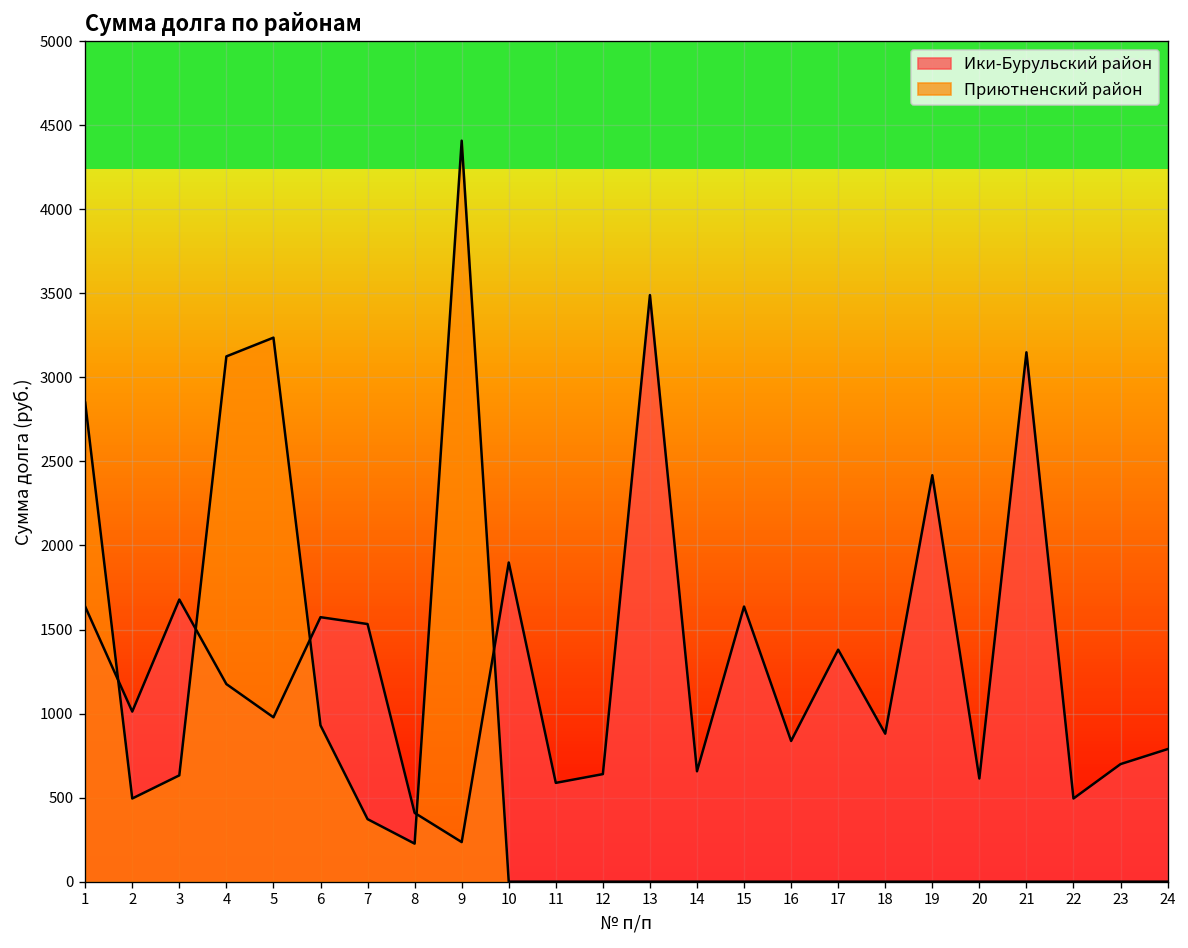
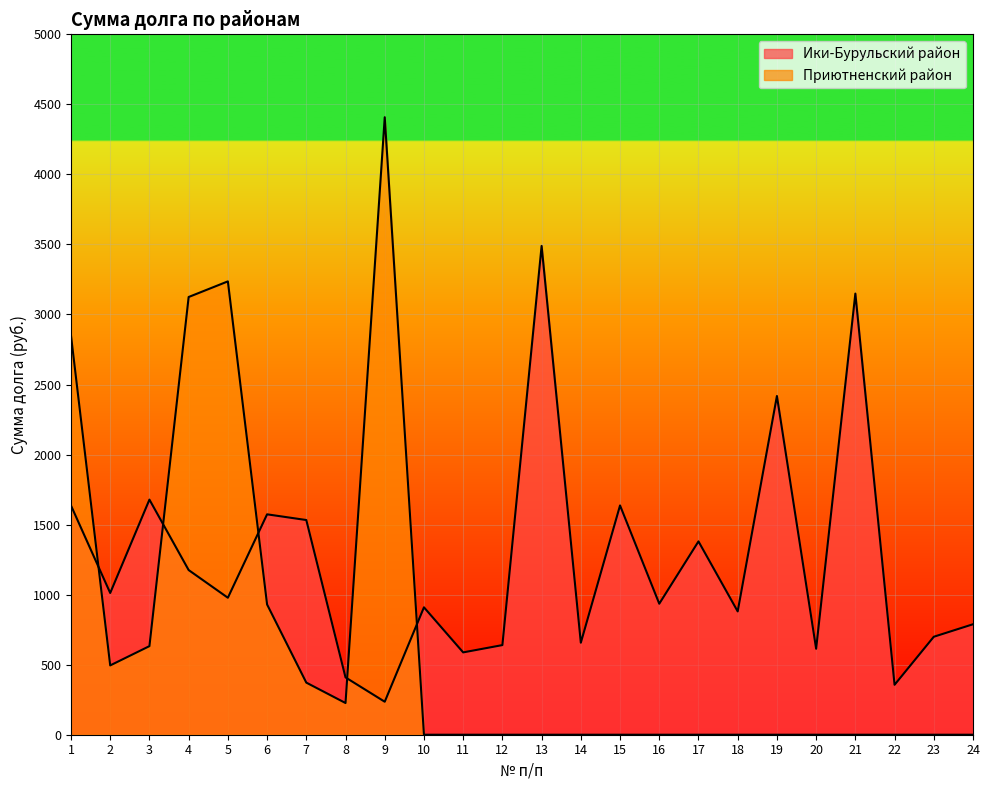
  {
    "Ики-Бурульский район": {
      "1": 1640,
      "2": 1010,
      "3": 1680,
      "4": 1180,
      "5": 980,
      "6": 1570,
      "7": 1530,
      "8": 410,
      "9": 240,
-     "10": 1900,
+     "10": 910,
      "11": 590,
      "12": 640,
      "13": 3490,
      "14": 660,
      "15": 1640,
-     "16": 840,
+     "16": 940,
      "17": 1380,
      "18": 880,
      "19": 2420,
      "20": 610,
      "21": 3150,
-     "22": 490,
+     "22": 360,
      "23": 700,
      "24": 790
    },
    "Приютненский район": {
      "1": 2850,
      "2": 490,
      "3": 630,
      "4": 3120,
      "5": 3240,
      "6": 930,
      "7": 370,
      "8": 230,
      "9": 4410,
      "10": 0,
      "11": 0,
      "12": 0,
      "13": 0,
      "14": 0,
      "15": 0,
      "16": 0,
      "17": 0,
      "18": 0,
      "19": 0,
      "20": 0,
      "21": 0,
      "22": 0,
      "23": 0,
      "24": 0
    }
  }
